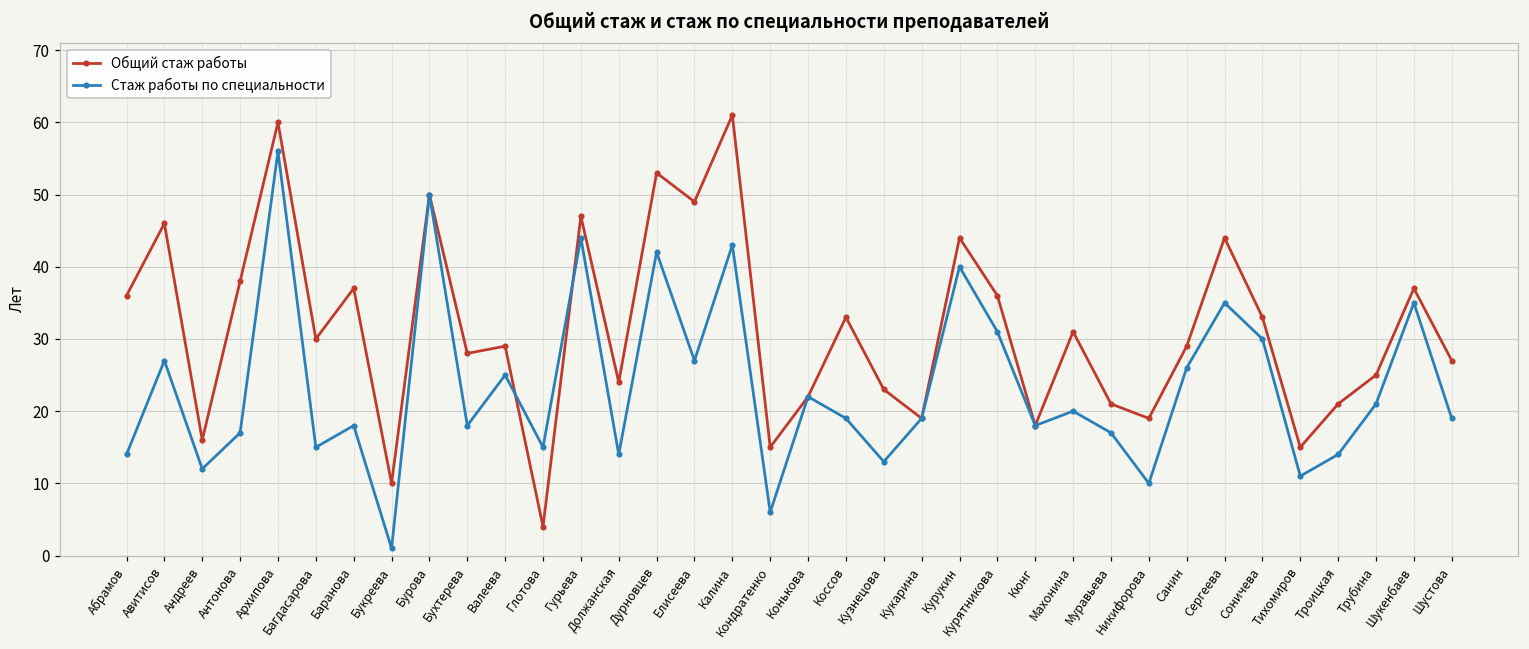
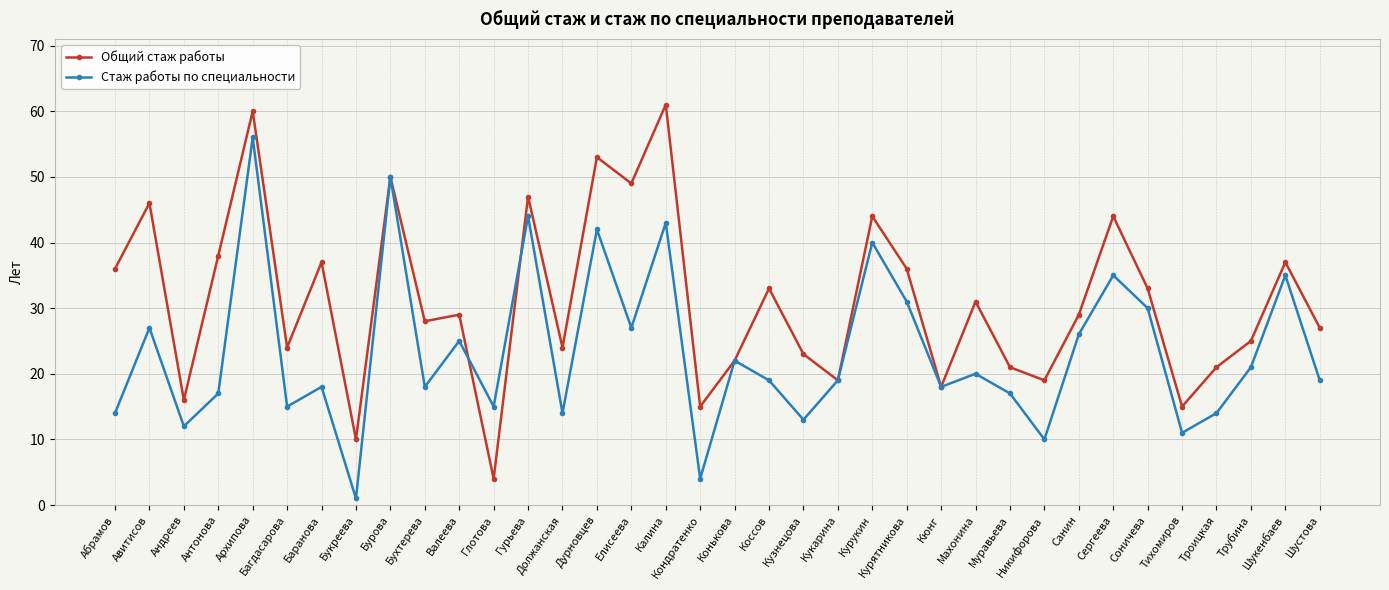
  {
    "Общий стаж работы": {
      "Абрамов": 36,
      "Авитисов": 46,
      "Андреев": 16,
      "Антонова": 38,
      "Архипова": 60,
-     "Багдасарова": 30,
+     "Багдасарова": 24,
      "Баранова": 37,
      "Букреева": 10,
      "Бухтерева": 28,
      "Валеева": 29,
      "Глотова": 4,
      "Гурьева": 47,
      "Должанская": 24,
      "Дурновцев": 53,
      "Елисеева": 49,
      "Калина": 61,
      "Кондратенко": 15,
      "Коссов": 33,
      "Кузнецова": 23,
      "Курукин": 44,
      "Курятникова": 36,
      "Махонина": 31,
      "Муравьева": 21,
      "Никифорова": 19,
      "Санин": 29,
      "Сергеева": 44,
      "Соничева": 33,
      "Тихомиров": 15,
      "Троицкая": 21,
      "Трубина": 25,
      "Шукенбаев": 37,
      "Шустова": 27
    },
    "Стаж работы по специальности": {
      "Абрамов": 14,
      "Авитисов": 27,
      "Андреев": 12,
      "Антонова": 17,
      "Архипова": 56,
      "Багдасарова": 15,
      "Баранова": 18,
      "Букреева": 1,
      "Бухтерева": 18,
      "Валеева": 25,
      "Глотова": 15,
      "Гурьева": 44,
      "Должанская": 14,
      "Дурновцев": 42,
      "Елисеева": 27,
      "Калина": 43,
-     "Кондратенко": 6,
+     "Кондратенко": 4,
      "Коссов": 19,
      "Кузнецова": 13,
      "Курукин": 40,
      "Курятникова": 31,
      "Махонина": 20,
      "Муравьева": 17,
      "Никифорова": 10,
      "Санин": 26,
      "Сергеева": 35,
      "Соничева": 30,
      "Тихомиров": 11,
      "Троицкая": 14,
      "Трубина": 21,
      "Шукенбаев": 35,
      "Шустова": 19
    }
  }
